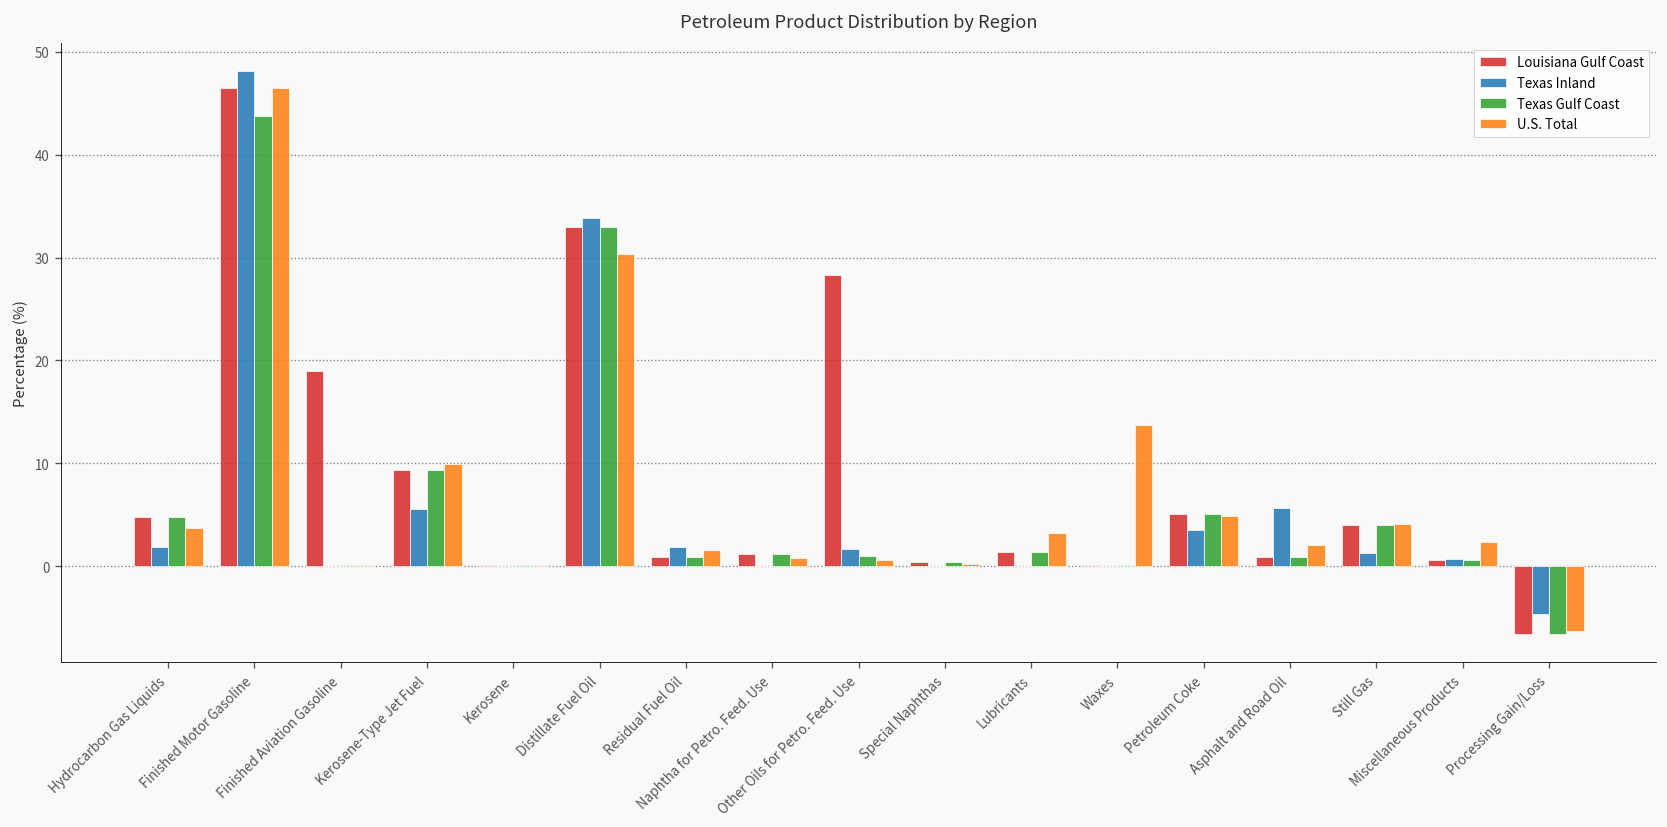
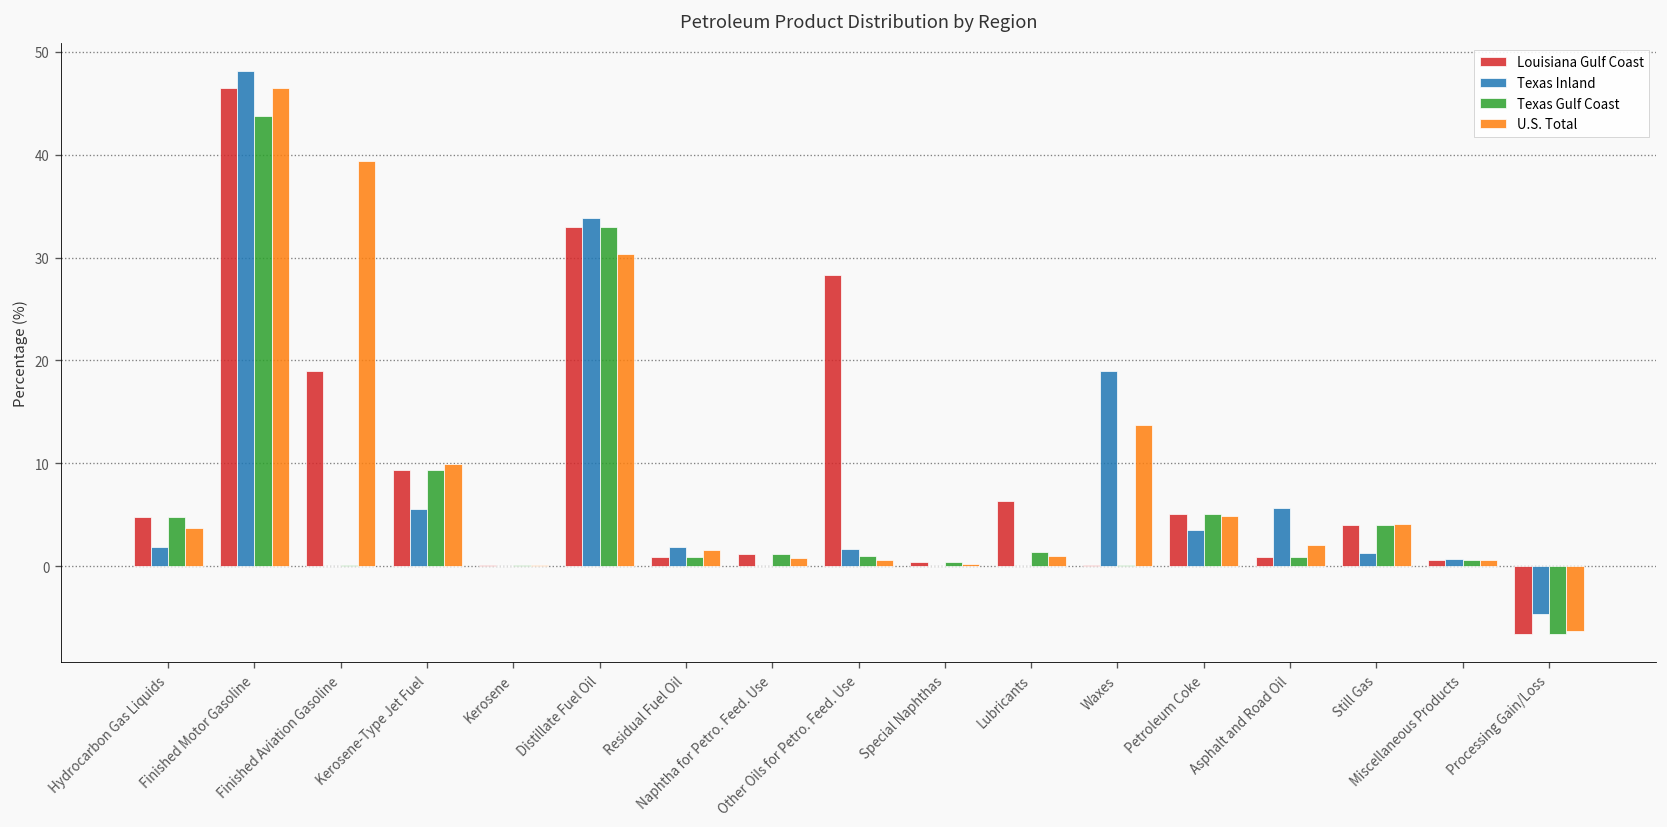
  {
    "Louisiana Gulf Coast": {
      "Hydrocarbon Gas Liquids": 5,
      "Finished Motor Gasoline": 47,
      "Finished Aviation Gasoline": 19,
      "Kerosene-Type Jet Fuel": 9,
      "Distillate Fuel Oil": 33,
      "Residual Fuel Oil": 1,
      "Naphtha for Petro. Feed. Use": 1,
      "Other Oils for Petro. Feed. Use": 28,
      "Special Naphthas": 0,
-     "Lubricants": 1,
+     "Lubricants": 6,
      "Petroleum Coke": 5,
      "Asphalt and Road Oil": 1,
      "Still Gas": 4,
      "Miscellaneous Products": 1,
      "Processing Gain/Loss": -7
    },
    "Texas Inland": {
      "Hydrocarbon Gas Liquids": 2,
      "Finished Motor Gasoline": 48,
      "Finished Aviation Gasoline": 0,
      "Kerosene-Type Jet Fuel": 6,
      "Kerosene": 0,
      "Distillate Fuel Oil": 34,
      "Residual Fuel Oil": 2,
      "Naphtha for Petro. Feed. Use": 0,
      "Other Oils for Petro. Feed. Use": 2,
      "Special Naphthas": 0,
      "Lubricants": 0,
-     "Waxes": 0,
+     "Waxes": 19,
      "Petroleum Coke": 4,
      "Asphalt and Road Oil": 6,
      "Still Gas": 1,
      "Miscellaneous Products": 1,
      "Processing Gain/Loss": -5
    },
    "Texas Gulf Coast": {
      "Hydrocarbon Gas Liquids": 5,
      "Finished Motor Gasoline": 44,
      "Kerosene-Type Jet Fuel": 9,
      "Distillate Fuel Oil": 33,
      "Residual Fuel Oil": 1,
      "Naphtha for Petro. Feed. Use": 1,
      "Other Oils for Petro. Feed. Use": 1,
      "Special Naphthas": 0,
      "Lubricants": 1,
      "Petroleum Coke": 5,
      "Asphalt and Road Oil": 1,
      "Still Gas": 4,
      "Miscellaneous Products": 1,
      "Processing Gain/Loss": -7
    },
    "U.S. Total": {
      "Hydrocarbon Gas Liquids": 4,
      "Finished Motor Gasoline": 47,
-     "Finished Aviation Gasoline": 0,
+     "Finished Aviation Gasoline": 39,
      "Kerosene-Type Jet Fuel": 10,
      "Distillate Fuel Oil": 30,
      "Residual Fuel Oil": 2,
      "Naphtha for Petro. Feed. Use": 1,
      "Other Oils for Petro. Feed. Use": 1,
-     "Lubricants": 3,
+     "Lubricants": 1,
      "Waxes": 14,
      "Petroleum Coke": 5,
      "Asphalt and Road Oil": 2,
      "Still Gas": 4,
-     "Miscellaneous Products": 2,
+     "Miscellaneous Products": 1,
      "Processing Gain/Loss": -6
    }
  }
